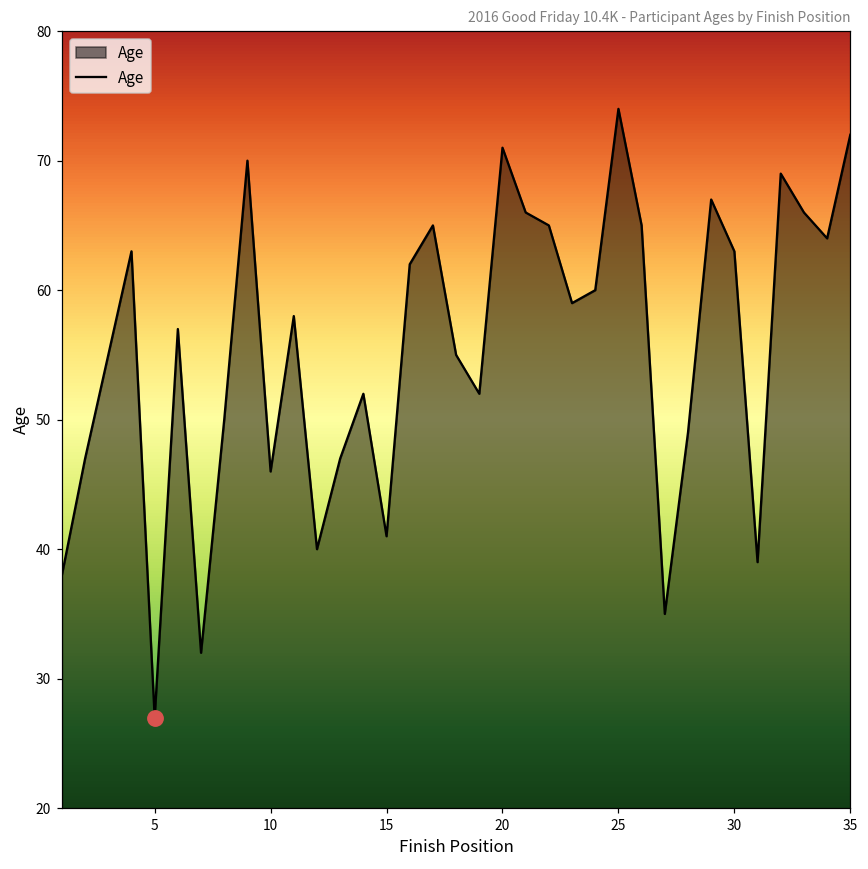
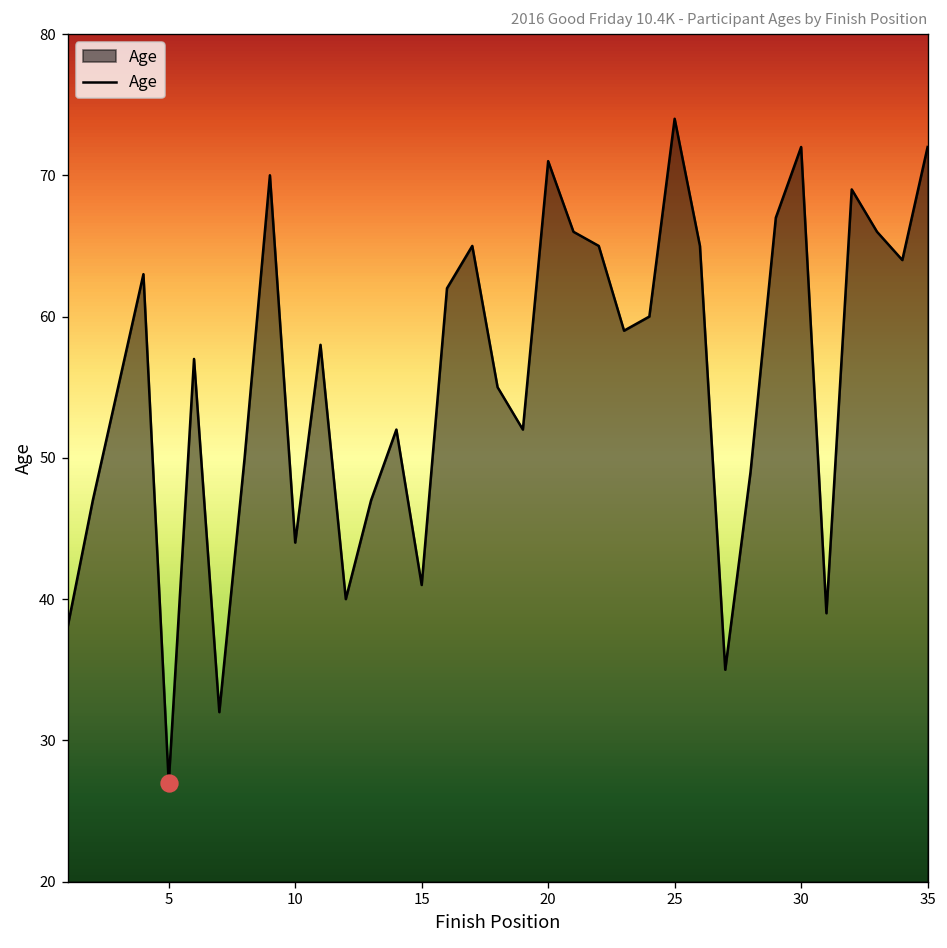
  {
    "Age": {
-     "10": 46,
+     "10": 44,
      "15": 41,
      "20": 71,
      "25": 74,
-     "30": 63,
+     "30": 72,
      "35": 72
    }
  }
